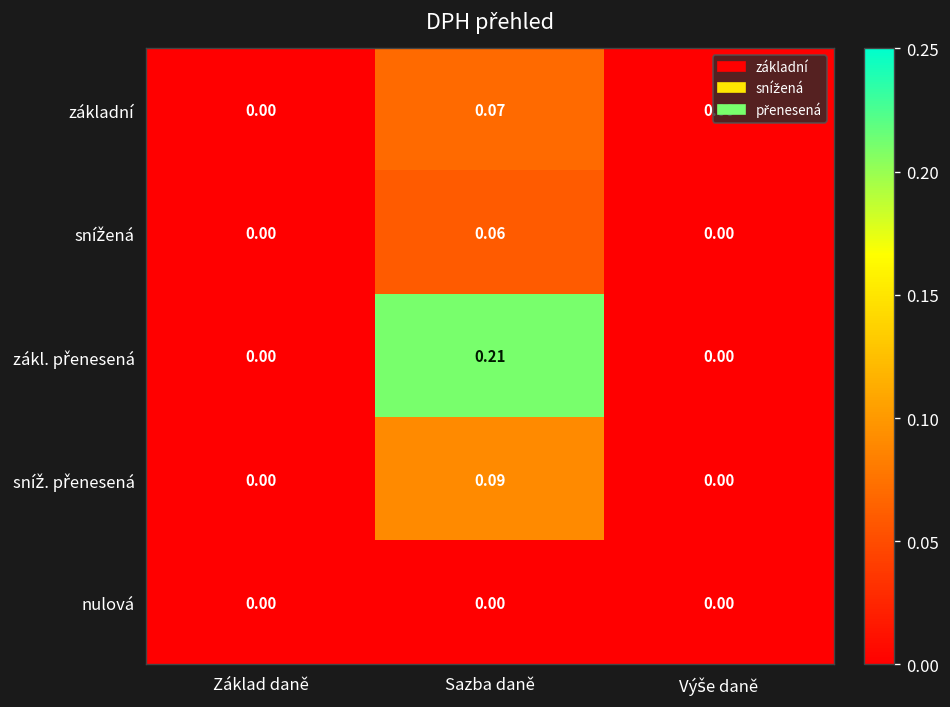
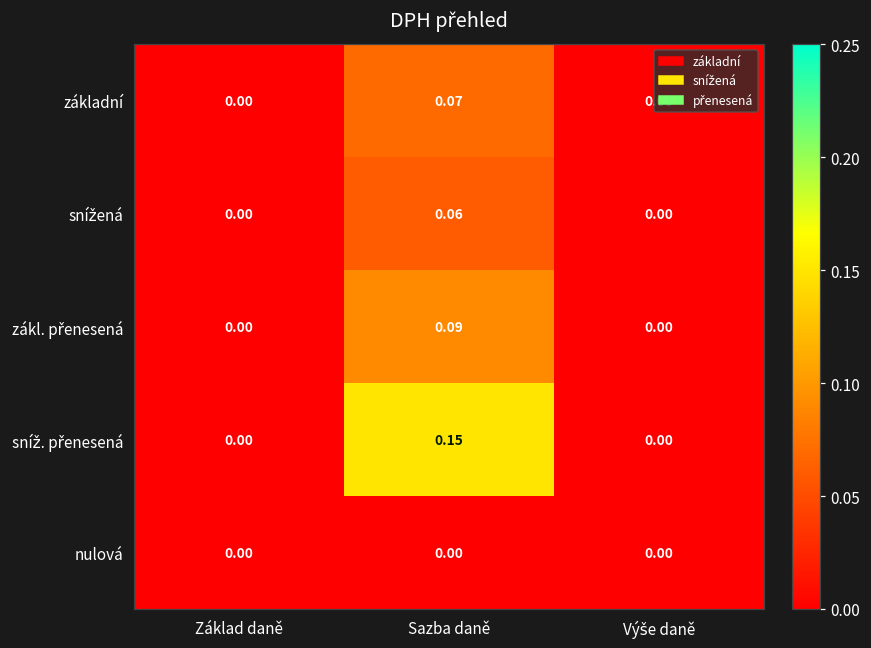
  {
    "základní": {
      "Základ daně": 0.00,
      "Sazba daně": 0.07
    },
    "snížená": {
      "Základ daně": 0.00,
      "Sazba daně": 0.06,
      "Výše daně": 0.00
    },
    "zákl. přenesená": {
      "Základ daně": 0.00,
-     "Sazba daně": 0.21,
+     "Sazba daně": 0.09,
      "Výše daně": 0.00
    },
    "sníž. přenesená": {
      "Základ daně": 0.00,
-     "Sazba daně": 0.09,
+     "Sazba daně": 0.15,
      "Výše daně": 0.00
    },
    "nulová": {
      "Základ daně": 0.00,
      "Sazba daně": 0.00,
      "Výše daně": 0.00
    }
  }
